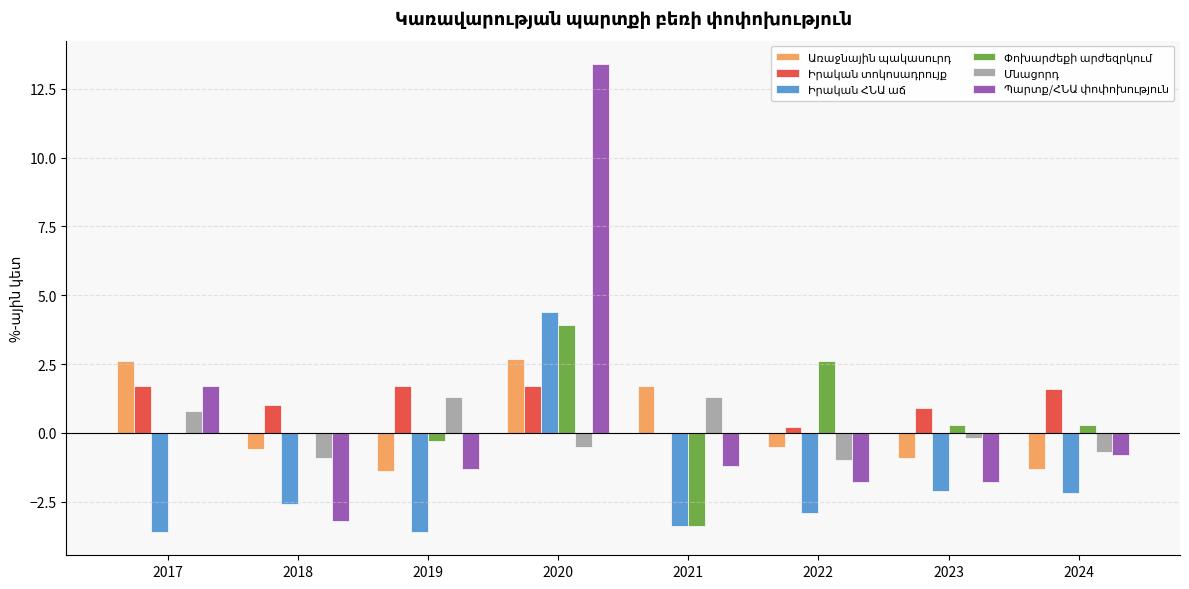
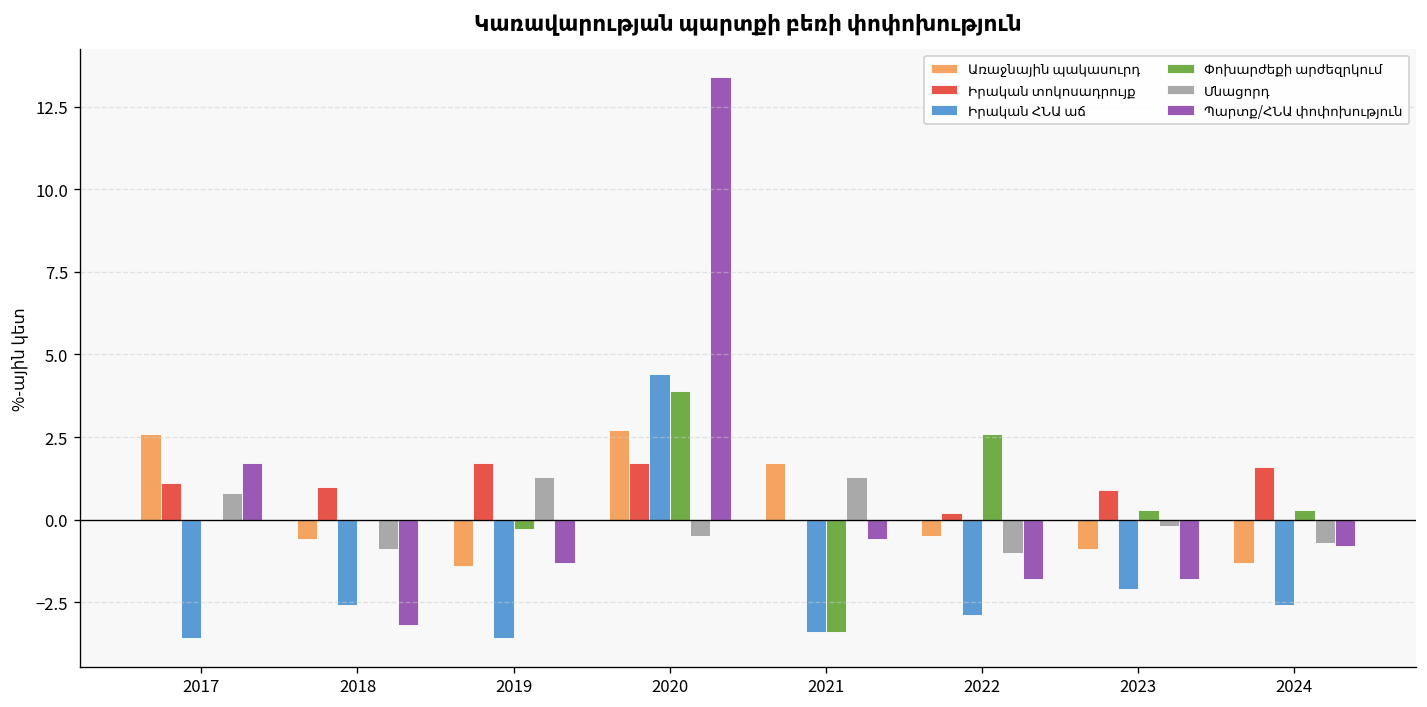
  {
    "Առաջնային պակասուրդ": {
      "2017": 2.6,
      "2018": -0.6,
      "2019": -1.4,
      "2020": 2.7,
      "2021": 1.7,
      "2022": -0.5,
      "2023": -0.9,
      "2024": -1.3
    },
    "Իրական տոկոսադրույք": {
-     "2017": 1.7,
+     "2017": 1.1,
      "2018": 1.0,
      "2019": 1.7,
      "2020": 1.7,
      "2021": 0.0,
      "2022": 0.2,
      "2023": 0.9,
      "2024": 1.6
    },
    "Իրական ՀՆԱ աճ": {
      "2017": -3.6,
      "2018": -2.6,
      "2019": -3.6,
      "2020": 4.4,
      "2021": -3.4,
      "2022": -2.9,
      "2023": -2.1,
-     "2024": -2.2
+     "2024": -2.6
    },
    "Փոխարժեքի արժեզրկում": {
      "2017": 0.0,
      "2018": 0.0,
      "2019": -0.3,
      "2020": 3.9,
      "2021": -3.4,
      "2022": 2.6,
      "2023": 0.3,
      "2024": 0.3
    },
    "Մնացորդ": {
      "2017": 0.8,
      "2018": -0.9,
      "2019": 1.3,
      "2020": -0.5,
      "2021": 1.3,
      "2022": -1.0,
      "2023": -0.2,
      "2024": -0.7
    },
    "Պարտք/ՀՆԱ փոփոխություն": {
      "2017": 1.7,
      "2018": -3.2,
      "2019": -1.3,
      "2020": 13.4,
-     "2021": -1.2,
+     "2021": -0.6,
      "2022": -1.8,
      "2023": -1.8,
      "2024": -0.8
    }
  }
